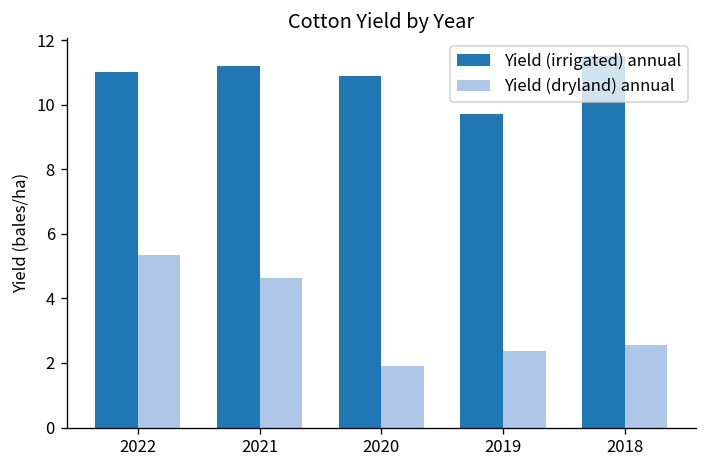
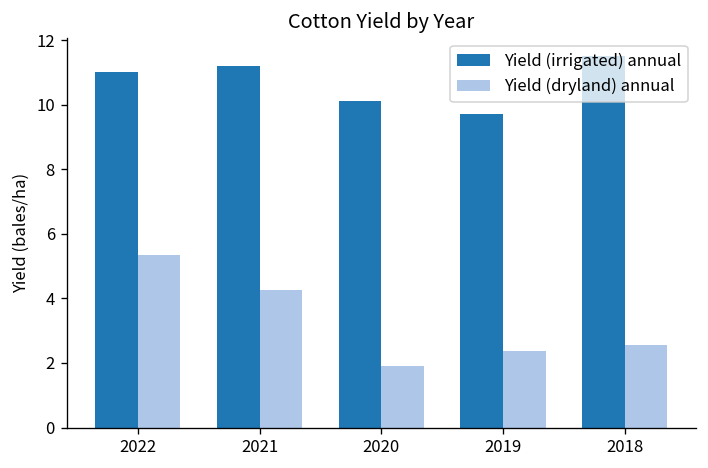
  {
    "Yield (irrigated) annual": {
      "2022": 11.0,
      "2021": 11.2,
-     "2020": 10.9,
+     "2020": 10.1,
      "2019": 9.7
    },
    "Yield (dryland) annual": {
      "2022": 5.4,
-     "2021": 4.6,
+     "2021": 4.3,
      "2020": 1.9,
      "2019": 2.4,
      "2018": 2.6
    }
  }
